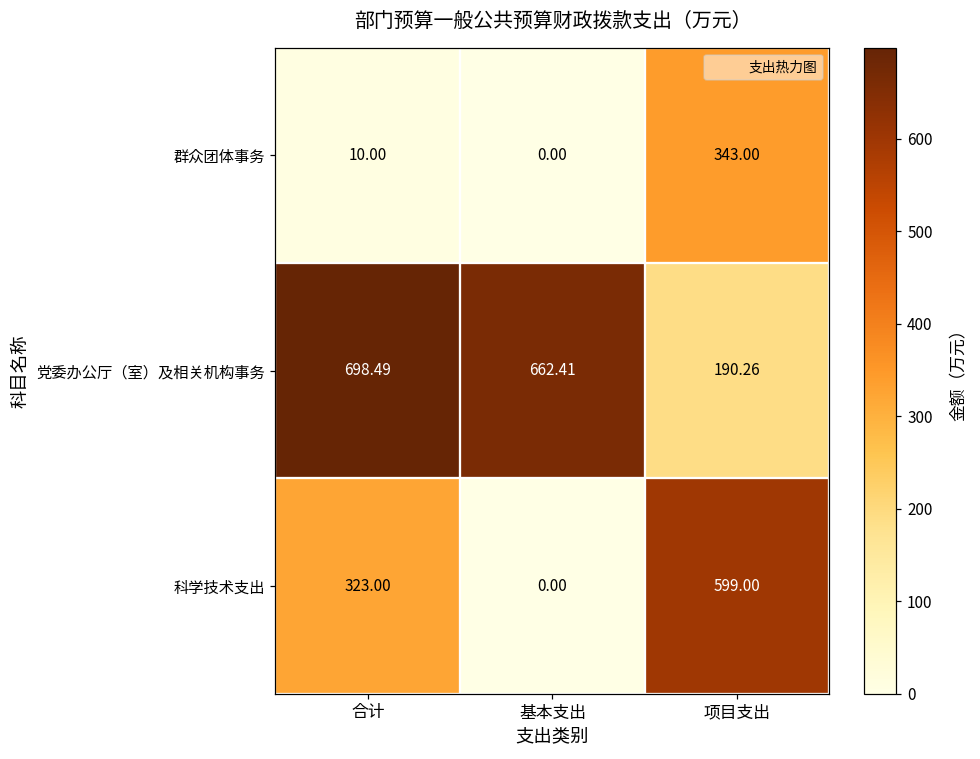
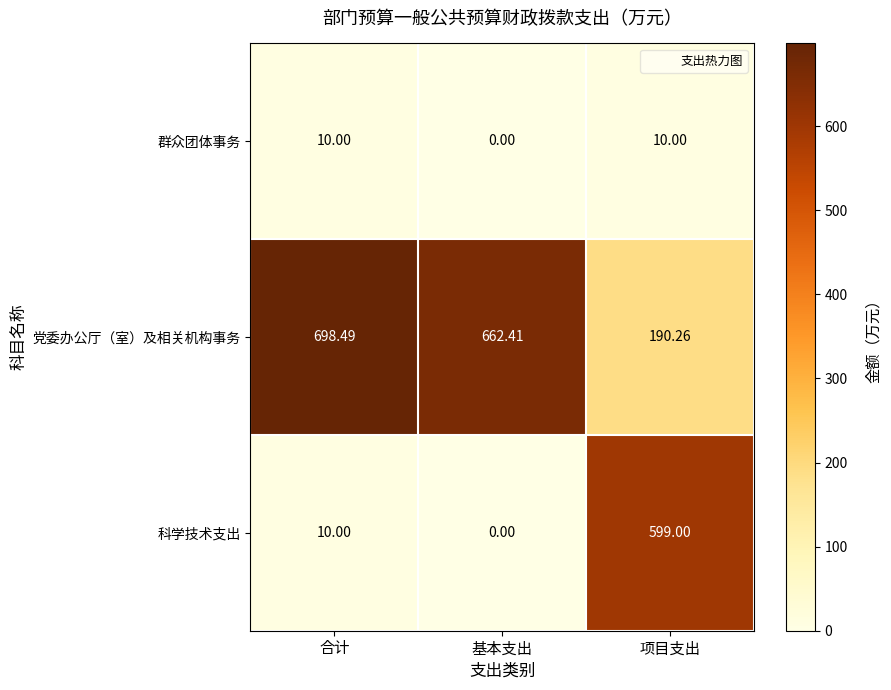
  {
    "群众团体事务": {
      "合计": 10.00,
      "基本支出": 0.00,
-     "项目支出": 343.00
+     "项目支出": 10.00
    },
    "党委办公厅（室）及相关机构事务": {
      "合计": 698.49,
      "基本支出": 662.41,
      "项目支出": 190.26
    },
    "科学技术支出": {
-     "合计": 323.00,
+     "合计": 10.00,
      "基本支出": 0.00,
      "项目支出": 599.00
    }
  }
